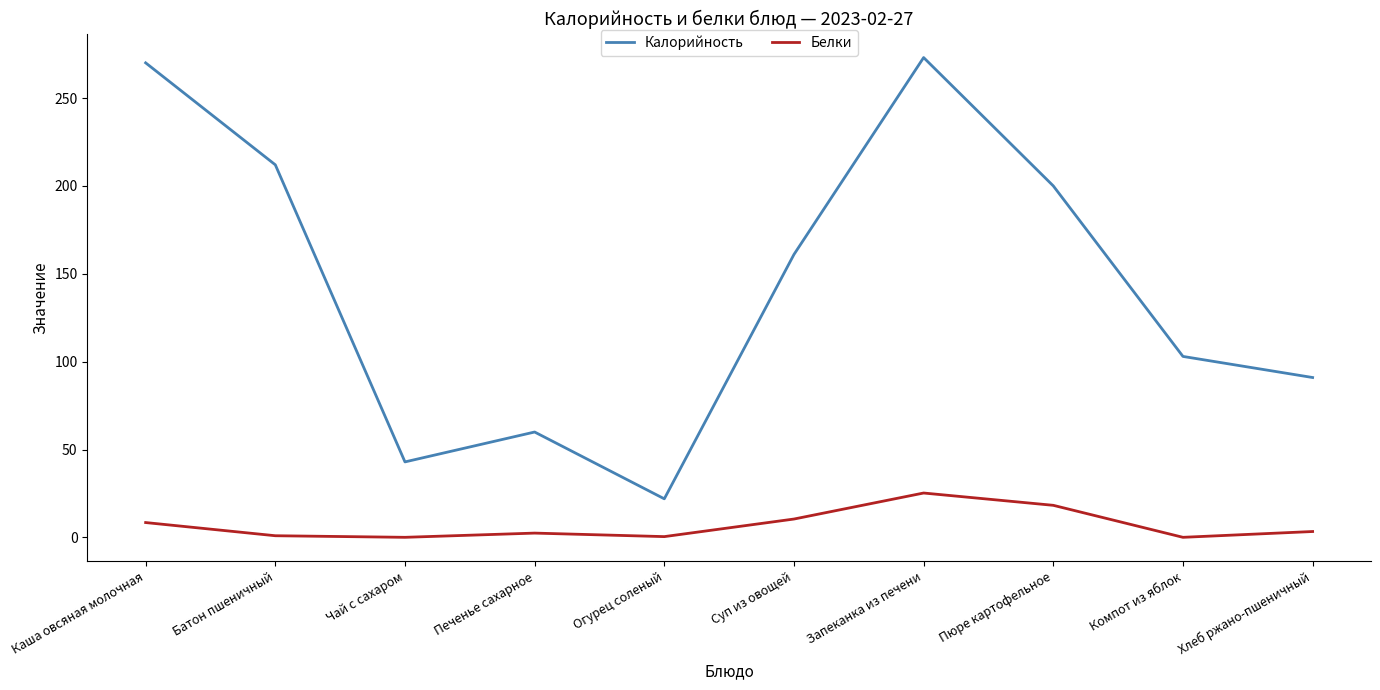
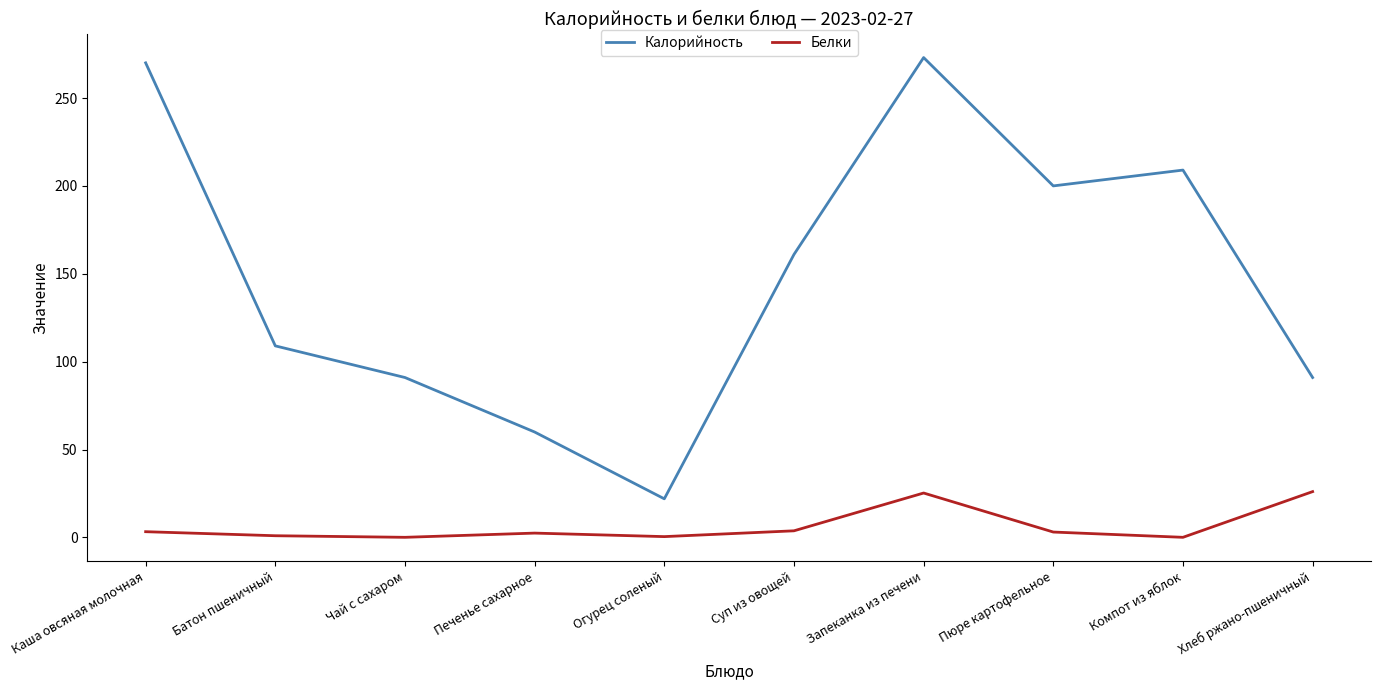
  {
    "Калорийность": {
      "Каша овсяная молочная": 270,
-     "Батон пшеничный": 212,
-     "Чай с сахаром": 43,
+     "Батон пшеничный": 109,
+     "Чай с сахаром": 91,
      "Печенье сахарное": 60,
      "Огурец соленый": 22,
      "Суп из овощей": 161,
      "Запеканка из печени": 273,
      "Пюре картофельное": 200,
-     "Компот из яблок": 103,
+     "Компот из яблок": 209,
      "Хлеб ржано-пшеничный": 91
    },
    "Белки": {
-     "Каша овсяная молочная": 9,
+     "Каша овсяная молочная": 3,
      "Батон пшеничный": 1,
      "Чай с сахаром": 0,
      "Печенье сахарное": 3,
      "Огурец соленый": 1,
-     "Суп из овощей": 11,
+     "Суп из овощей": 4,
      "Запеканка из печени": 25,
-     "Пюре картофельное": 18,
+     "Пюре картофельное": 3,
      "Компот из яблок": 0,
-     "Хлеб ржано-пшеничный": 3
+     "Хлеб ржано-пшеничный": 26
    }
  }
